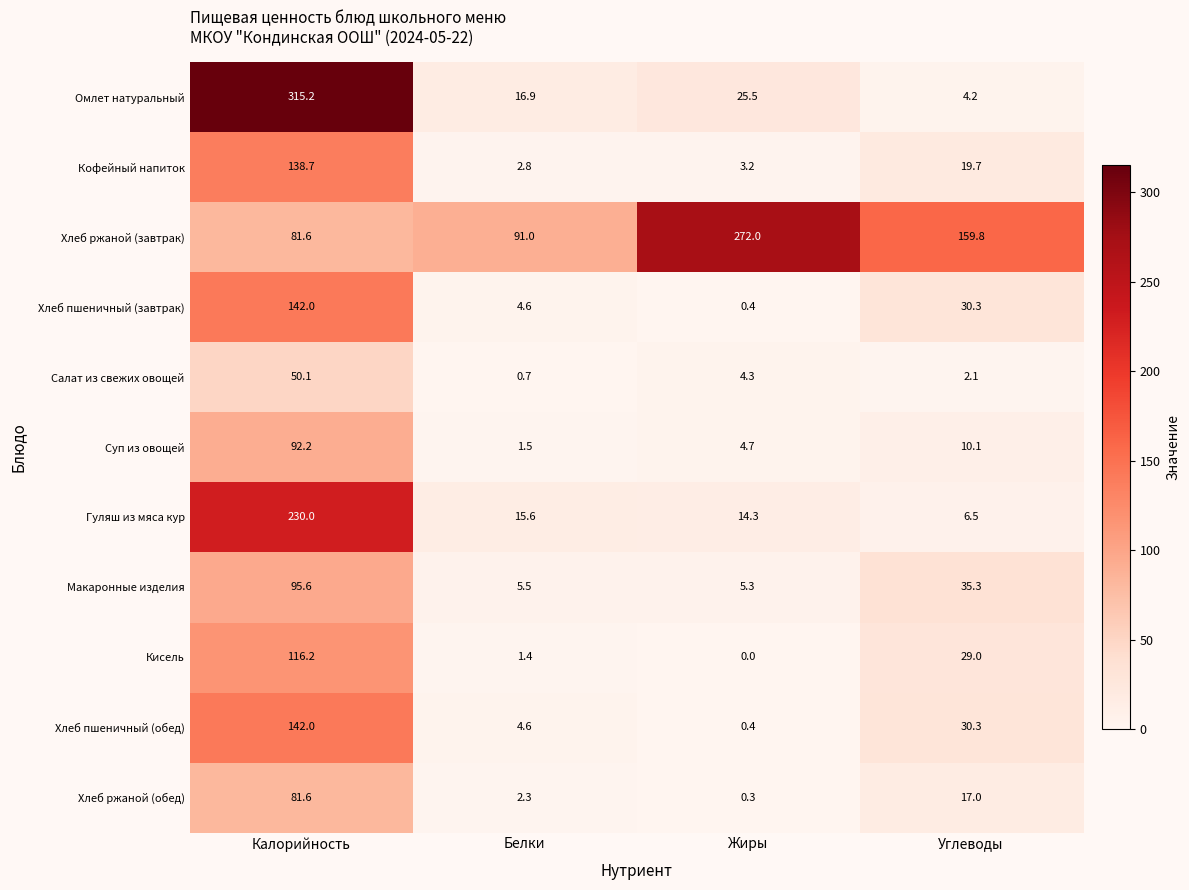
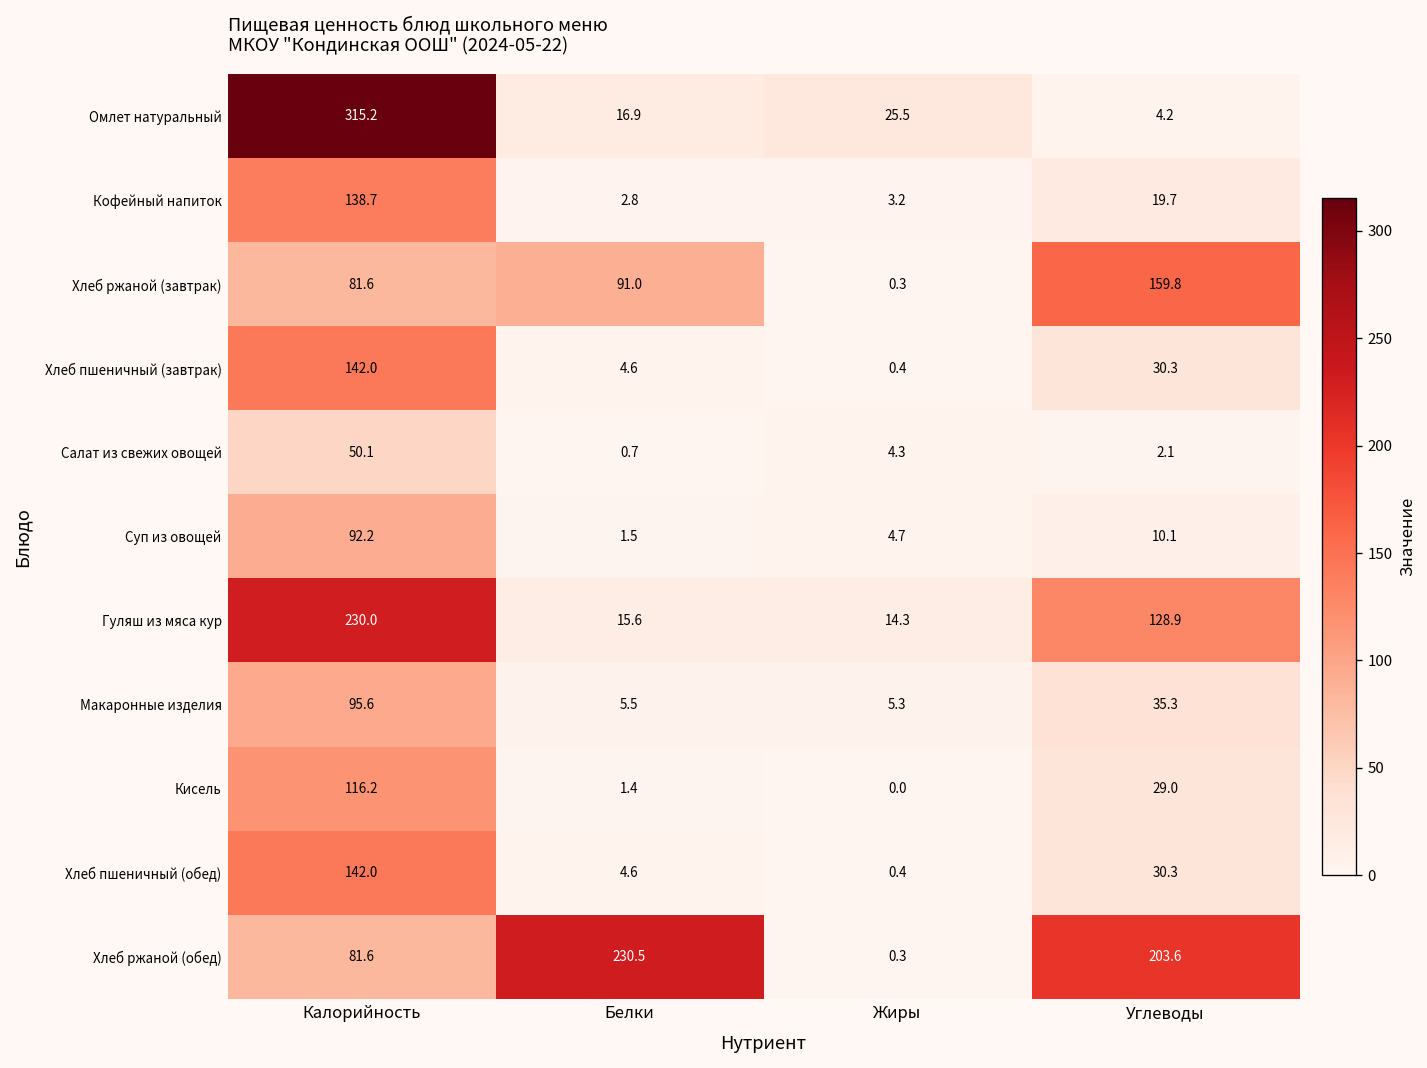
  {
    "Омлет натуральный": {
      "Калорийность": 315.2,
      "Белки": 16.9,
      "Жиры": 25.5,
      "Углеводы": 4.2
    },
    "Кофейный напиток": {
      "Калорийность": 138.7,
      "Белки": 2.8,
      "Жиры": 3.2,
      "Углеводы": 19.7
    },
    "Хлеб ржаной (завтрак)": {
      "Калорийность": 81.6,
      "Белки": 91.0,
-     "Жиры": 272.0,
+     "Жиры": 0.3,
      "Углеводы": 159.8
    },
    "Хлеб пшеничный (завтрак)": {
      "Калорийность": 142.0,
      "Белки": 4.6,
      "Жиры": 0.4,
      "Углеводы": 30.3
    },
    "Салат из свежих овощей": {
      "Калорийность": 50.1,
      "Белки": 0.7,
      "Жиры": 4.3,
      "Углеводы": 2.1
    },
    "Суп из овощей": {
      "Калорийность": 92.2,
      "Белки": 1.5,
      "Жиры": 4.7,
      "Углеводы": 10.1
    },
    "Гуляш из мяса кур": {
      "Калорийность": 230.0,
      "Белки": 15.6,
      "Жиры": 14.3,
-     "Углеводы": 6.5
+     "Углеводы": 128.9
    },
    "Макаронные изделия": {
      "Калорийность": 95.6,
      "Белки": 5.5,
      "Жиры": 5.3,
      "Углеводы": 35.3
    },
    "Кисель": {
      "Калорийность": 116.2,
      "Белки": 1.4,
      "Жиры": 0.0,
      "Углеводы": 29.0
    },
    "Хлеб пшеничный (обед)": {
      "Калорийность": 142.0,
      "Белки": 4.6,
      "Жиры": 0.4,
      "Углеводы": 30.3
    },
    "Хлеб ржаной (обед)": {
      "Калорийность": 81.6,
-     "Белки": 2.3,
+     "Белки": 230.5,
      "Жиры": 0.3,
-     "Углеводы": 17.0
+     "Углеводы": 203.6
    }
  }
